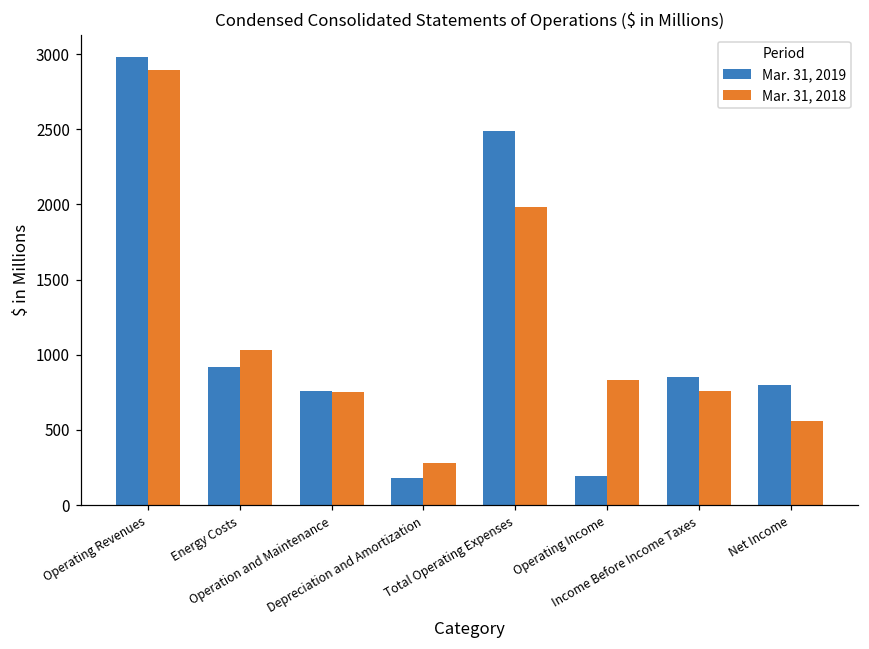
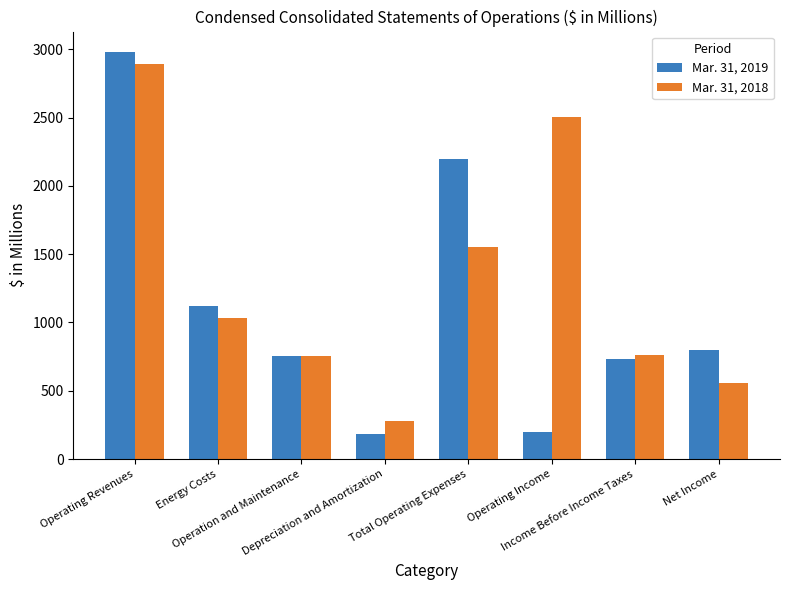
  {
    "Mar. 31, 2019": {
      "Operating Revenues": 2980,
-     "Energy Costs": 920,
+     "Energy Costs": 1120,
      "Operation and Maintenance": 760,
      "Depreciation and Amortization": 180,
-     "Total Operating Expenses": 2490,
+     "Total Operating Expenses": 2190,
      "Operating Income": 200,
-     "Income Before Income Taxes": 850,
+     "Income Before Income Taxes": 730,
      "Net Income": 800
    },
    "Mar. 31, 2018": {
      "Operating Revenues": 2890,
      "Energy Costs": 1030,
      "Operation and Maintenance": 750,
      "Depreciation and Amortization": 280,
-     "Total Operating Expenses": 1990,
-     "Operating Income": 830,
+     "Total Operating Expenses": 1550,
+     "Operating Income": 2510,
      "Income Before Income Taxes": 760,
      "Net Income": 560
    }
  }
